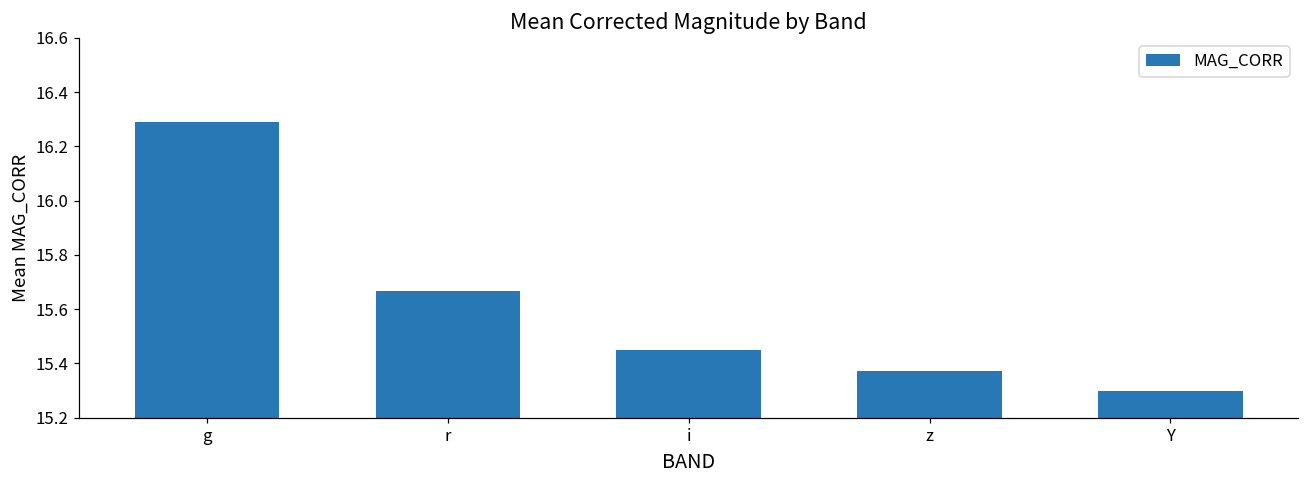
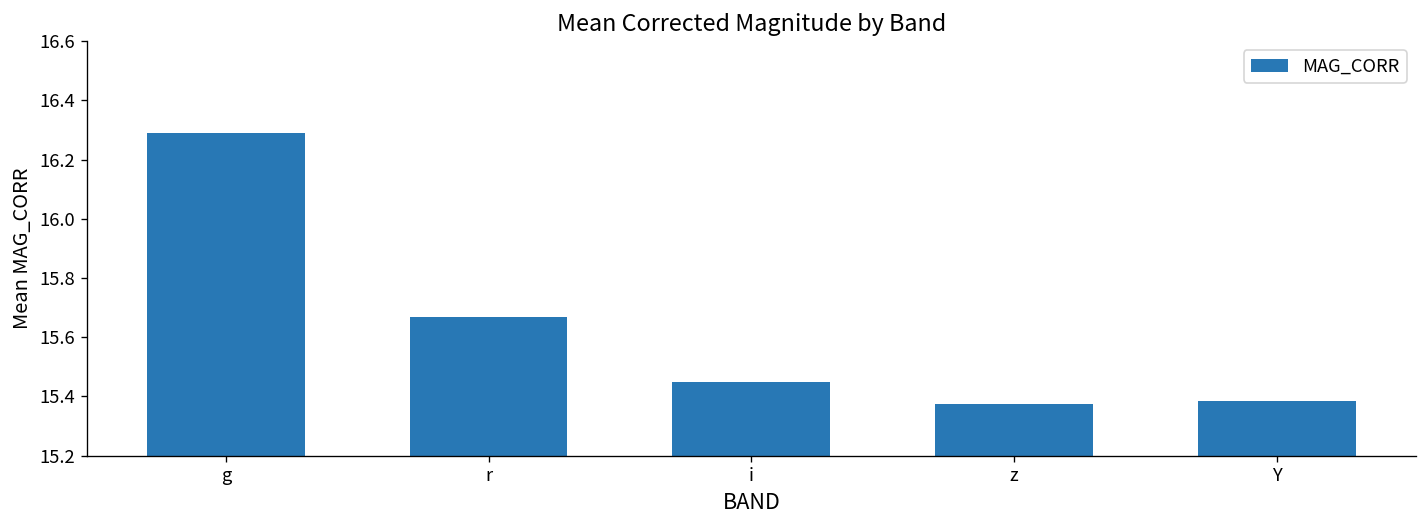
  {
    "g": 16.29,
    "r": 15.67,
    "i": 15.45,
    "z": 15.37,
-   "Y": 15.30
+   "Y": 15.39
  }
